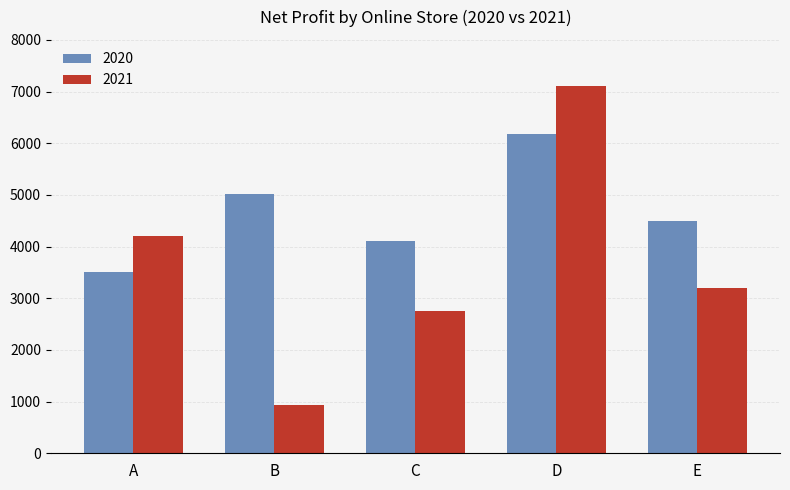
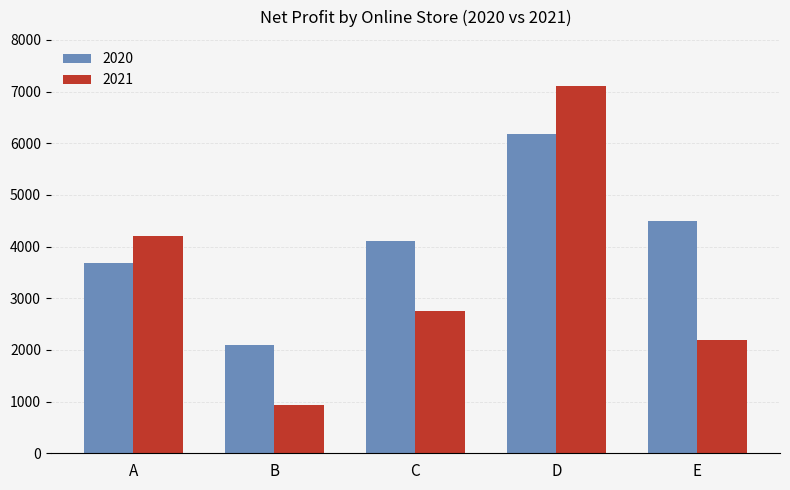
  {
    "2020": {
-     "A": 3500,
-     "B": 5000,
+     "A": 3700,
+     "B": 2100,
      "C": 4100,
      "D": 6200,
      "E": 4500
    },
    "2021": {
      "A": 4200,
      "B": 900,
      "C": 2800,
      "D": 7100,
-     "E": 3200
+     "E": 2200
    }
  }
